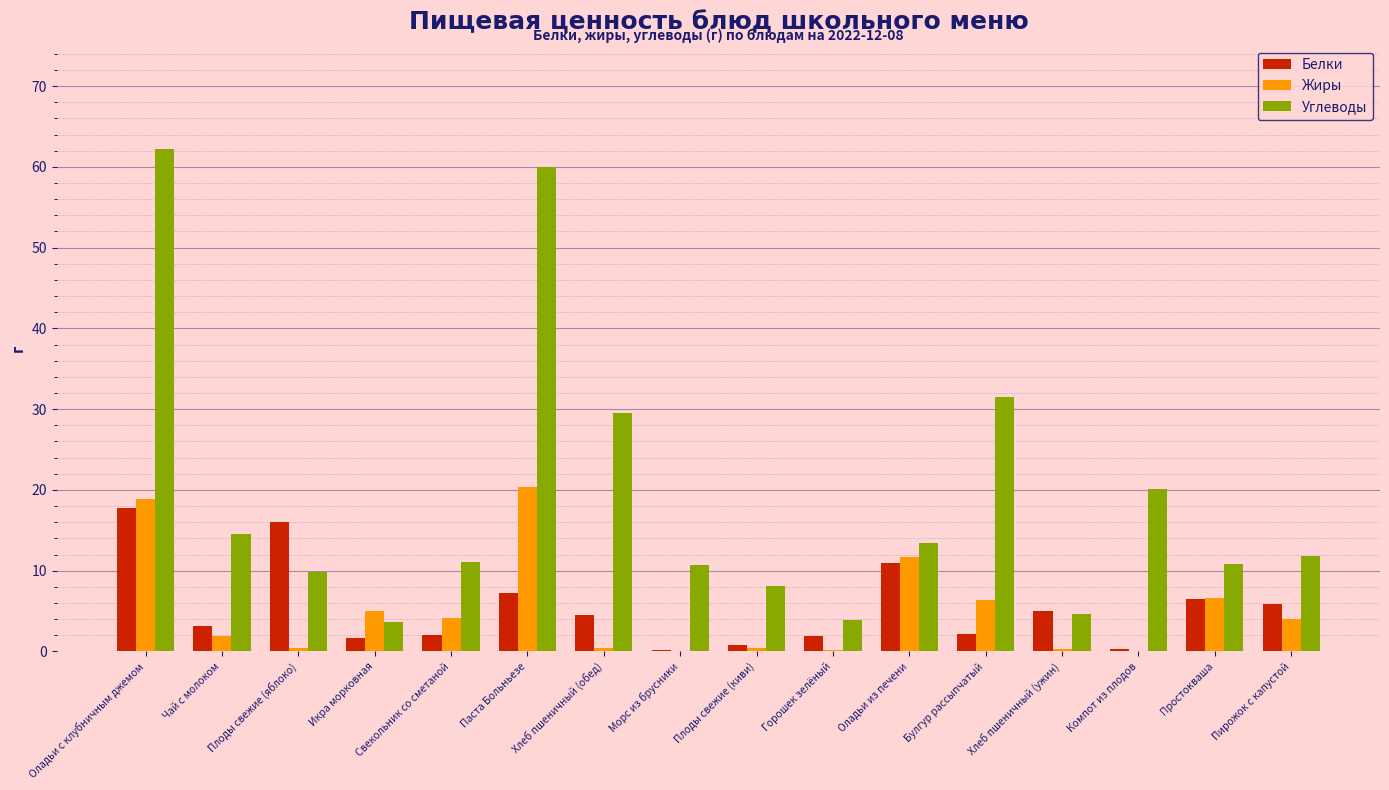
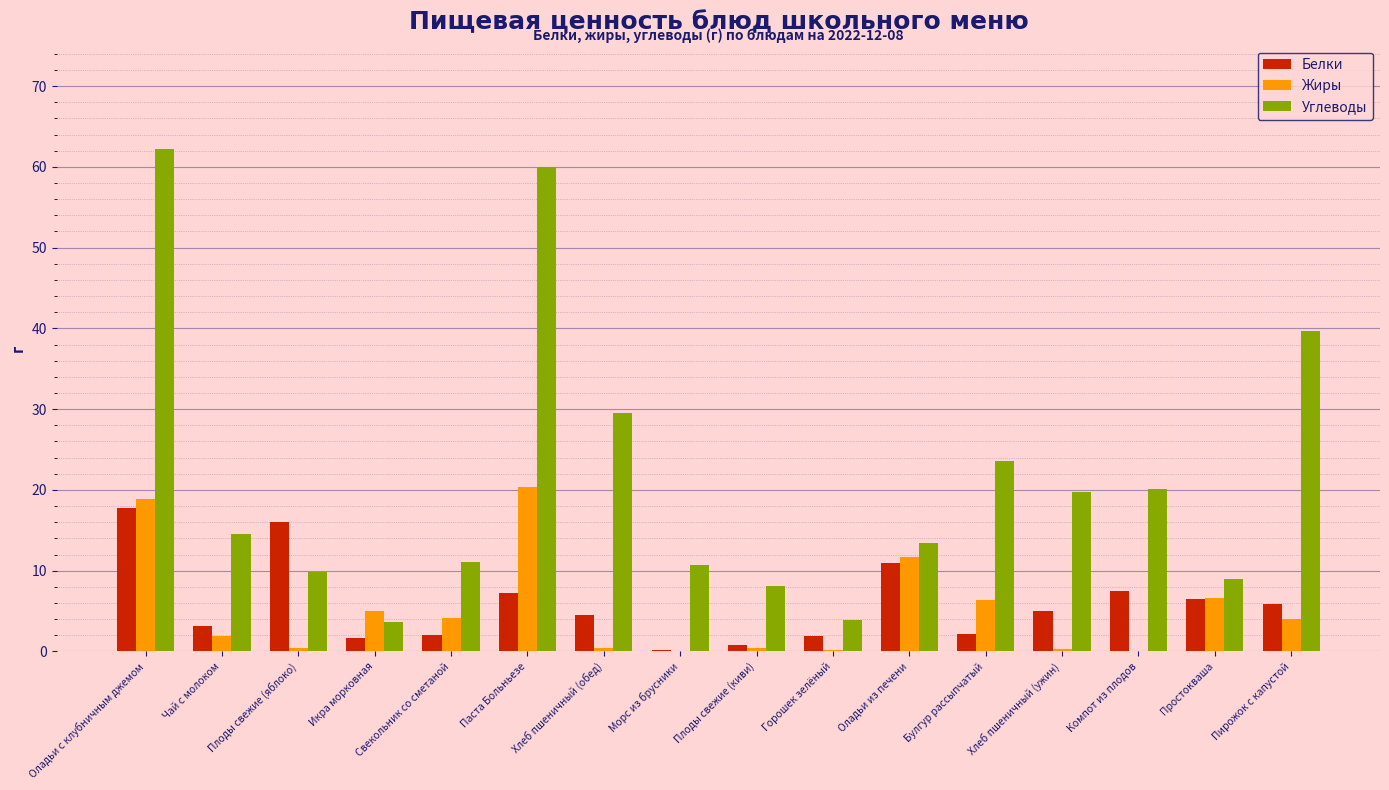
  {
    "Белки": {
      "Оладьи с клубничным джемом": 18,
      "Чай с молоком": 3,
      "Плоды свежие (яблоко)": 16,
      "Икра морковная": 2,
      "Свекольник со сметаной": 2,
      "Паста Больньезе": 7,
      "Хлеб пшеничный (обед)": 5,
      "Плоды свежие (киви)": 1,
      "Горошек зелёный": 2,
      "Оладьи из печени": 11,
      "Булгур рассыпчатый": 2,
      "Хлеб пшеничный (ужин)": 5,
-     "Компот из плодов": 0,
+     "Компот из плодов": 8,
      "Простокваша": 7,
      "Пирожок с капустой": 6
    },
    "Жиры": {
      "Оладьи с клубничным джемом": 19,
      "Чай с молоком": 2,
      "Плоды свежие (яблоко)": 0,
      "Икра морковная": 5,
      "Свекольник со сметаной": 4,
      "Паста Больньезе": 20,
      "Хлеб пшеничный (обед)": 0,
      "Плоды свежие (киви)": 0,
      "Оладьи из печени": 12,
      "Булгур рассыпчатый": 6,
      "Хлеб пшеничный (ужин)": 0,
      "Компот из плодов": 0,
      "Простокваша": 7,
      "Пирожок с капустой": 4
    },
    "Углеводы": {
      "Оладьи с клубничным джемом": 62,
      "Чай с молоком": 15,
      "Плоды свежие (яблоко)": 10,
      "Икра морковная": 4,
      "Свекольник со сметаной": 11,
      "Паста Больньезе": 60,
      "Хлеб пшеничный (обед)": 30,
      "Морс из брусники": 11,
      "Плоды свежие (киви)": 8,
      "Горошек зелёный": 4,
      "Оладьи из печени": 13,
-     "Булгур рассыпчатый": 32,
-     "Хлеб пшеничный (ужин)": 5,
+     "Булгур рассыпчатый": 24,
+     "Хлеб пшеничный (ужин)": 20,
      "Компот из плодов": 20,
-     "Простокваша": 11,
-     "Пирожок с капустой": 12
+     "Простокваша": 9,
+     "Пирожок с капустой": 40
    }
  }
